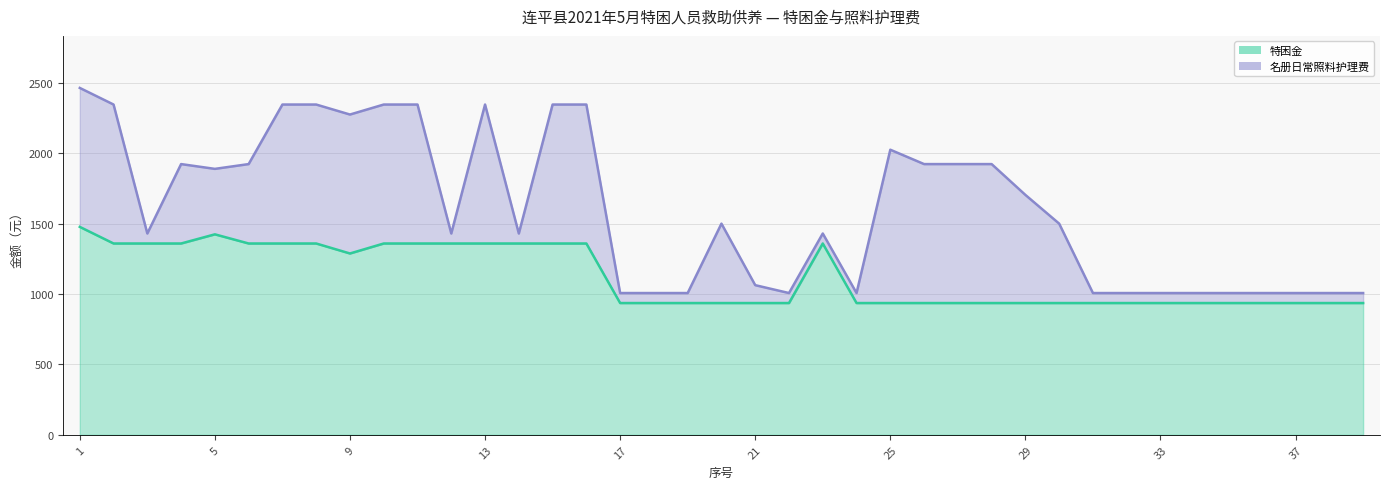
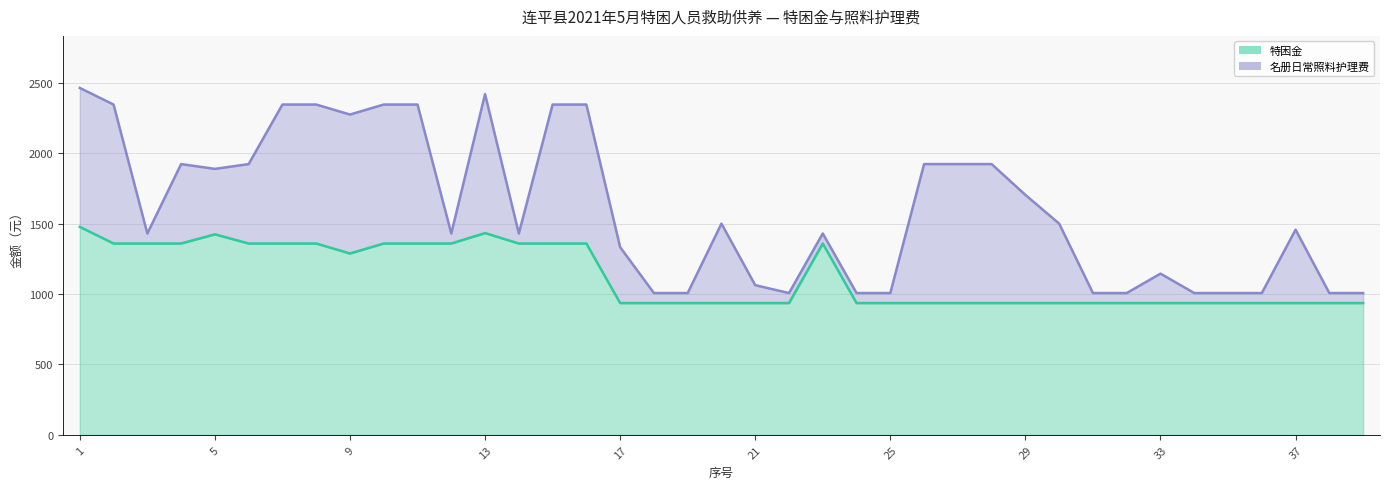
  {
    "特困金": {
      "1": 1480,
      "5": 1420,
      "9": 1290,
-     "13": 1360,
+     "13": 1430,
      "17": 940,
      "21": 940,
      "25": 940,
      "29": 940,
      "33": 940,
      "37": 940
    },
    "名册日常照料护理费": {
      "1": 990,
      "5": 470,
      "9": 990,
      "13": 990,
-     "17": 70,
+     "17": 400,
      "21": 130,
-     "25": 1090,
+     "25": 70,
      "29": 770,
-     "33": 70,
-     "37": 70
+     "33": 210,
+     "37": 520
    }
  }
